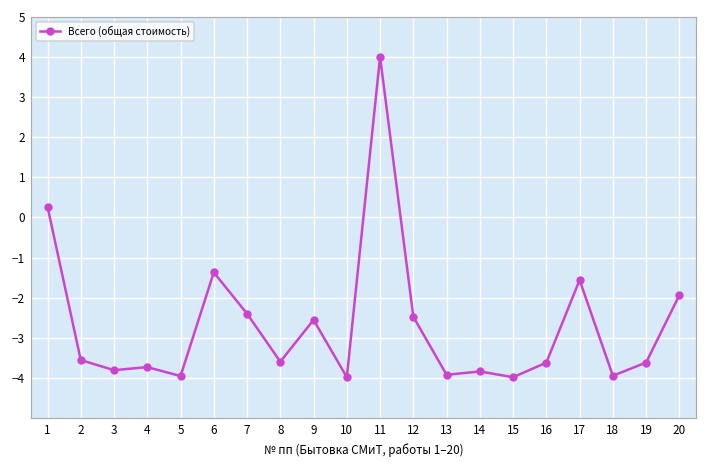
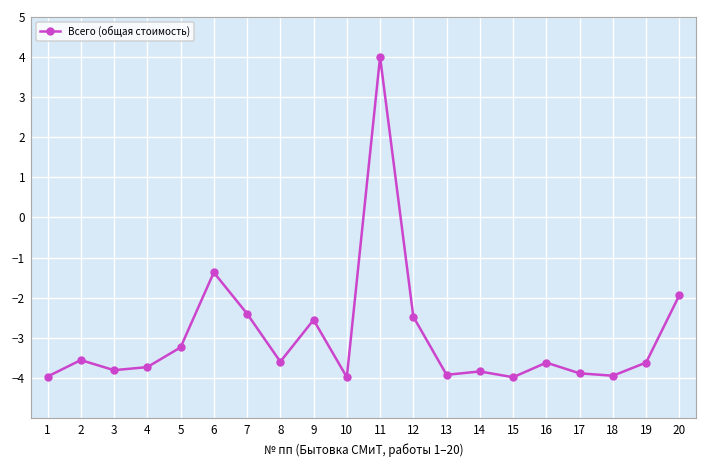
  {
-   "1": 0.3,
+   "1": -4.0,
    "2": -3.6,
    "3": -3.8,
    "4": -3.7,
-   "5": -4.0,
+   "5": -3.2,
    "6": -1.4,
    "7": -2.4,
    "8": -3.6,
    "9": -2.6,
    "10": -4.0,
    "11": 4.0,
    "12": -2.5,
    "13": -3.9,
    "14": -3.8,
    "15": -4.0,
    "16": -3.6,
-   "17": -1.6,
+   "17": -3.9,
    "18": -3.9,
    "19": -3.6,
    "20": -1.9
  }
